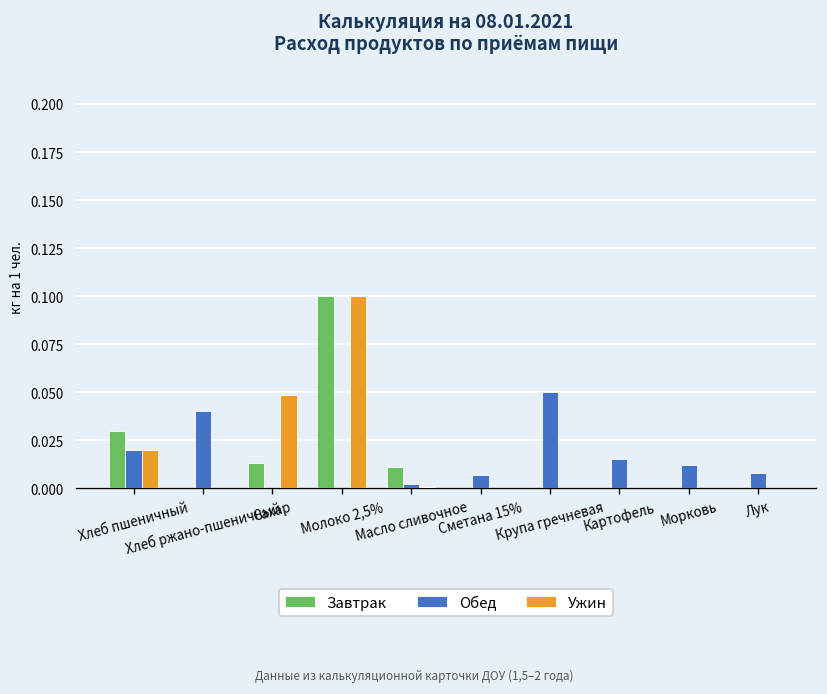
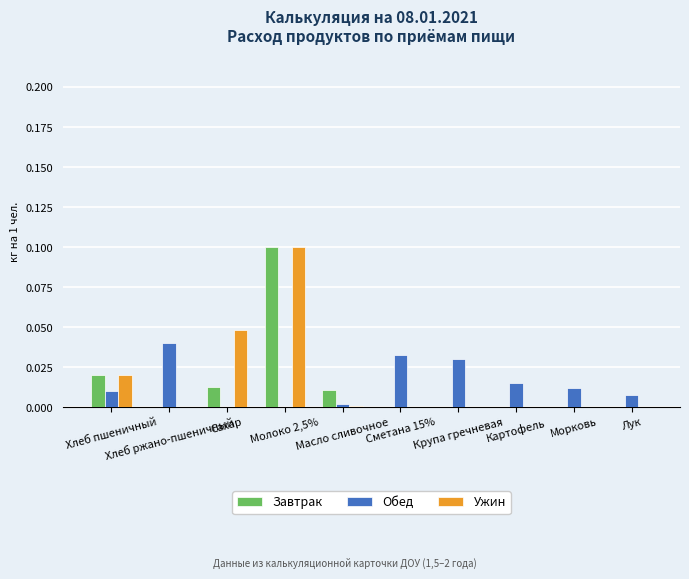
  {
    "Завтрак": {
-     "Хлеб пшеничный": 0.03,
+     "Хлеб пшеничный": 0.02,
      "Хлеб ржано-пшеничный": 0.00,
      "Сахар": 0.013,
      "Молоко 2,5%": 0.10,
      "Масло сливочное": 0.01,
      "Сметана 15%": 0.00,
      "Крупа гречневая": 0.00,
      "Картофель": 0.00,
      "Морковь": 0.00,
      "Лук": 0.00
    },
    "Обед": {
-     "Хлеб пшеничный": 0.02,
+     "Хлеб пшеничный": 0.01,
      "Хлеб ржано-пшеничный": 0.040,
      "Сахар": 0.000,
      "Молоко 2,5%": 0.000,
      "Масло сливочное": 0.002,
-     "Сметана 15%": 0.007,
-     "Крупа гречневая": 0.05,
+     "Сметана 15%": 0.033,
+     "Крупа гречневая": 0.03,
      "Картофель": 0.015,
      "Морковь": 0.012,
      "Лук": 0.008
    },
    "Ужин": {
      "Хлеб пшеничный": 0.020,
      "Хлеб ржано-пшеничный": 0.000,
      "Сахар": 0.048,
      "Молоко 2,5%": 0.100,
      "Сметана 15%": 0.000,
      "Крупа гречневая": 0.000,
      "Картофель": 0.000,
      "Морковь": 0.000,
      "Лук": 0.000
    }
  }
